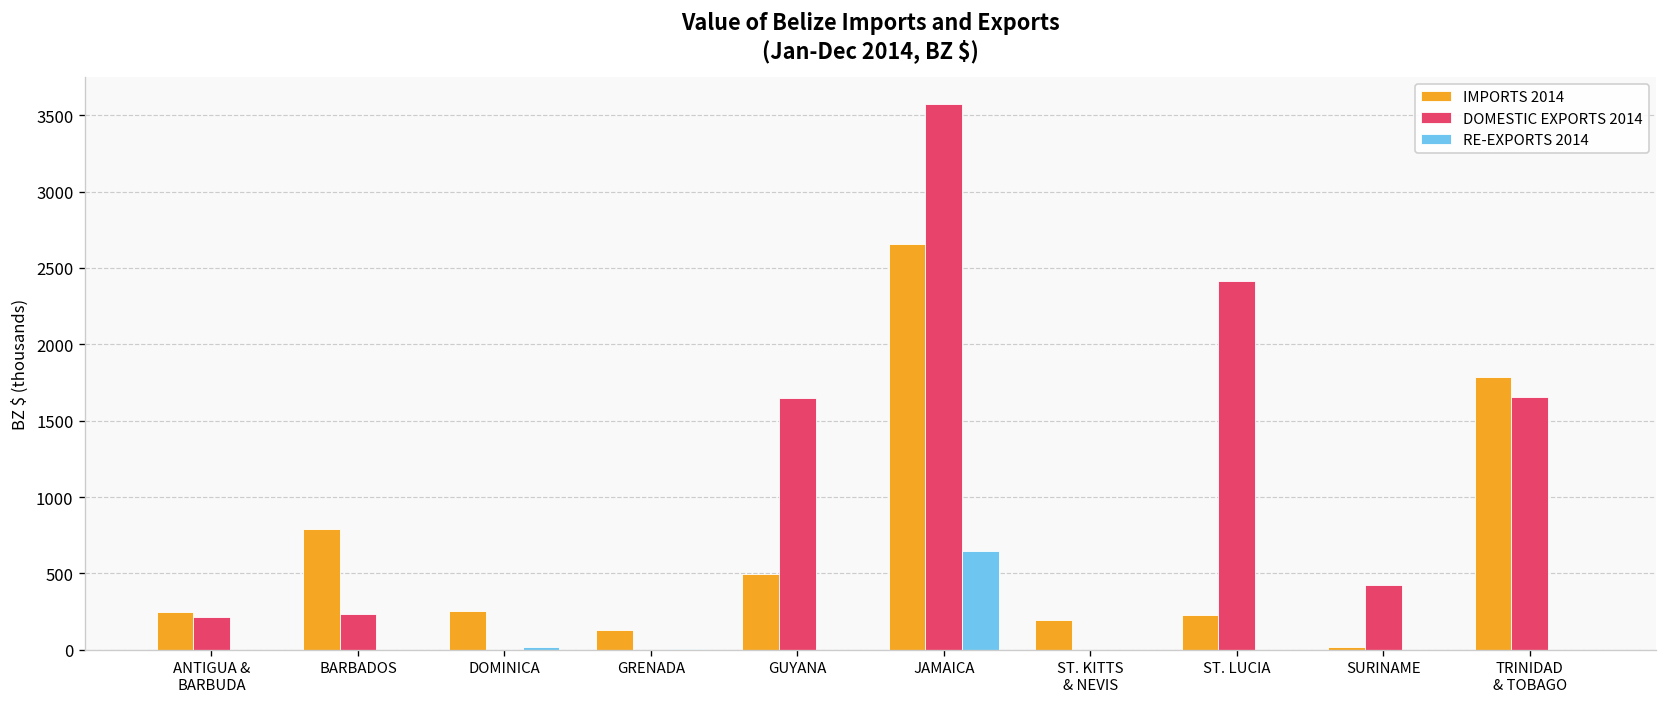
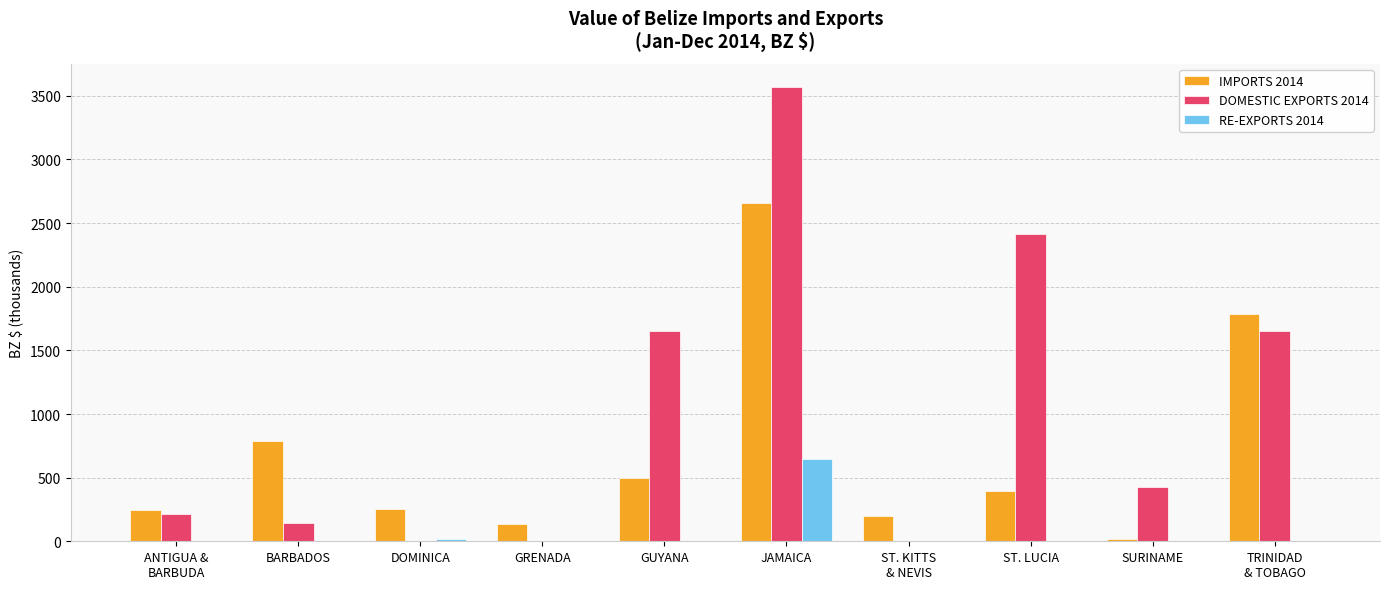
  {
    "IMPORTS 2014": {
      "ANTIGUA & BARBUDA": 250,
      "BARBADOS": 790,
      "DOMINICA": 250,
      "GRENADA": 130,
      "GUYANA": 500,
      "JAMAICA": 2660,
      "ST. KITTS & NEVIS": 190,
-     "ST. LUCIA": 230,
+     "ST. LUCIA": 400,
      "TRINIDAD & TOBAGO": 1780
    },
    "DOMESTIC EXPORTS 2014": {
      "ANTIGUA & BARBUDA": 210,
-     "BARBADOS": 240,
+     "BARBADOS": 140,
      "DOMINICA": 0,
      "GRENADA": 0,
      "GUYANA": 1650,
      "JAMAICA": 3570,
      "ST. KITTS & NEVIS": 0,
      "ST. LUCIA": 2410,
      "SURINAME": 430,
      "TRINIDAD & TOBAGO": 1650
    },
    "RE-EXPORTS 2014": {
      "ANTIGUA & BARBUDA": 0,
      "GUYANA": 0,
      "JAMAICA": 650,
      "ST. LUCIA": 0,
      "SURINAME": 0,
      "TRINIDAD & TOBAGO": 0
    }
  }
